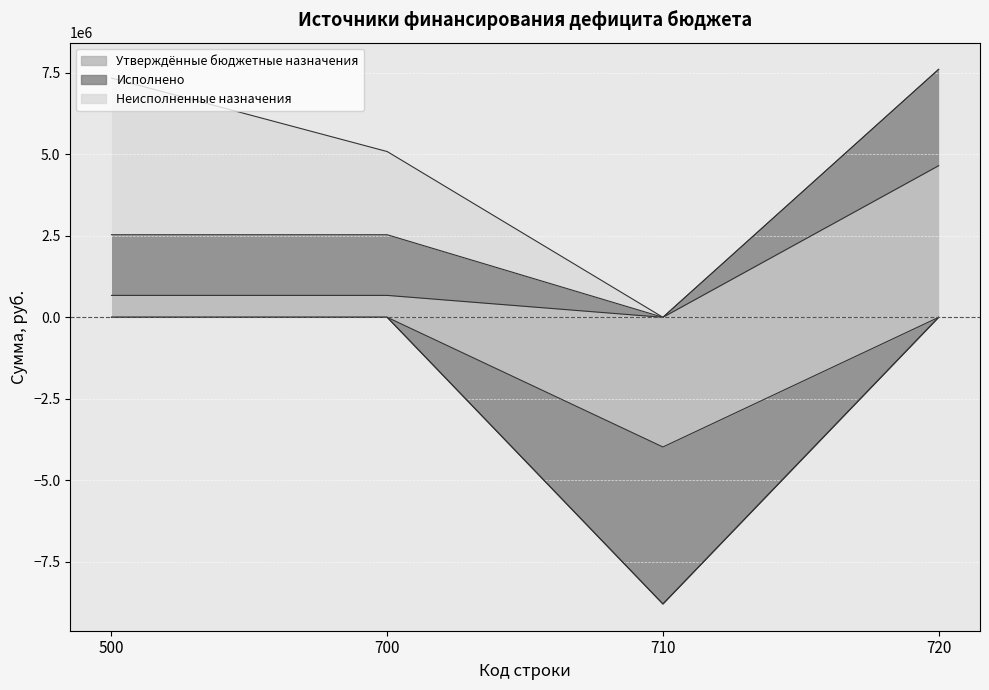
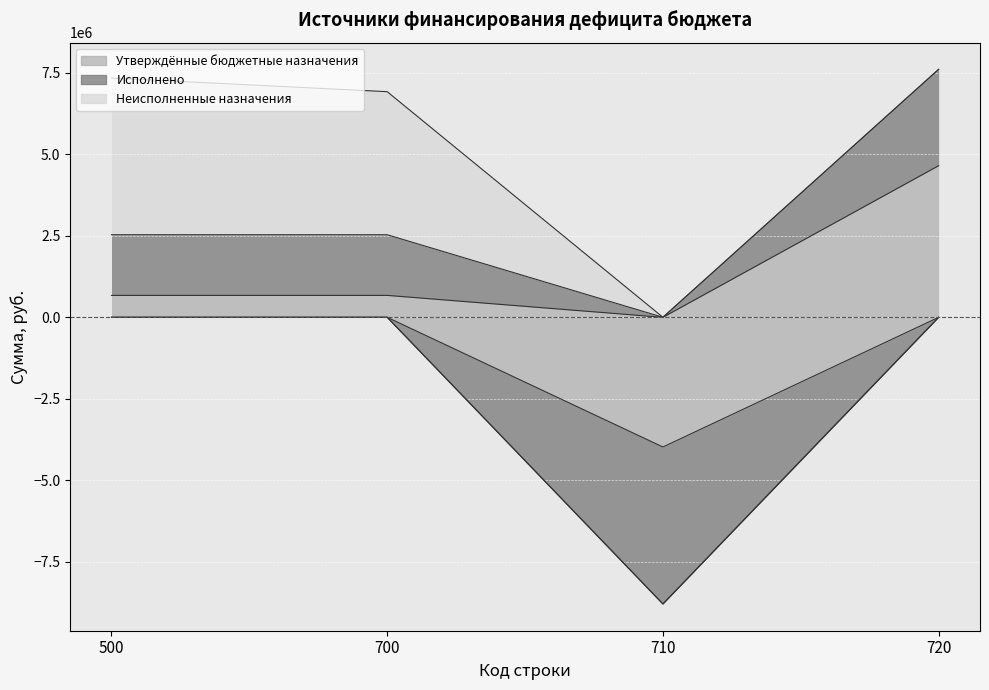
  {
    "Исполнено": {
      "500": 1900000,
      "700": 1900000
    },
    "Неисполненные назначения": {
-     "700": 2600000
+     "700": 4400000
    }
  }
